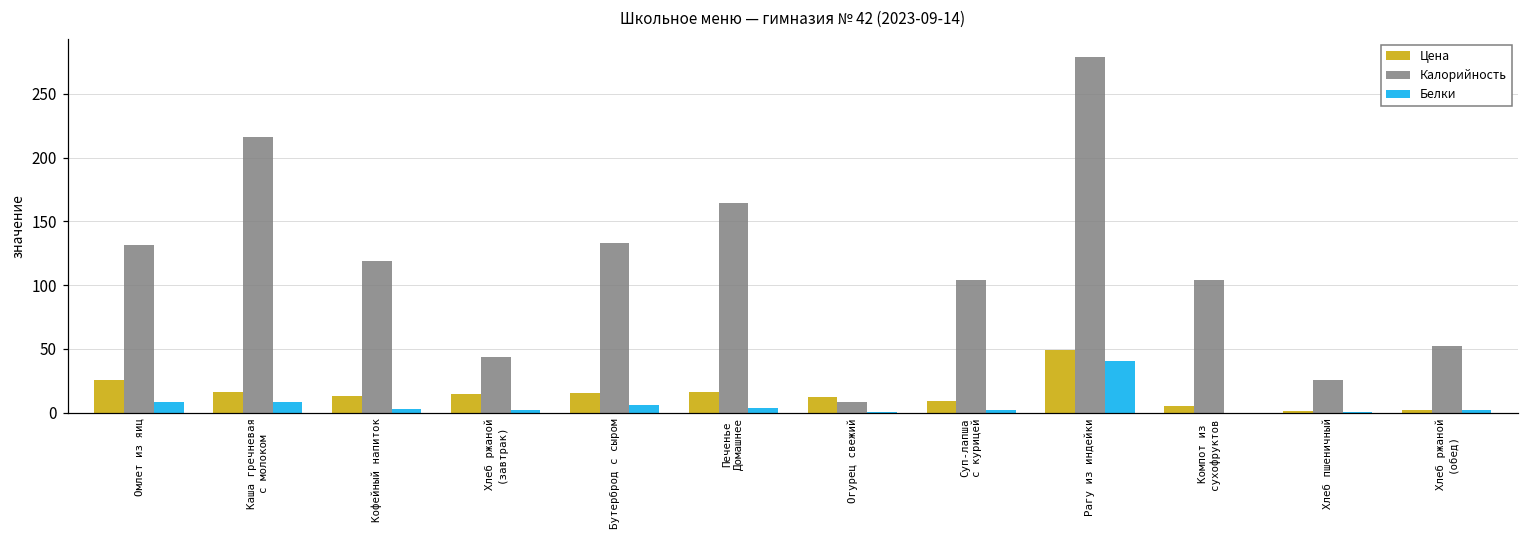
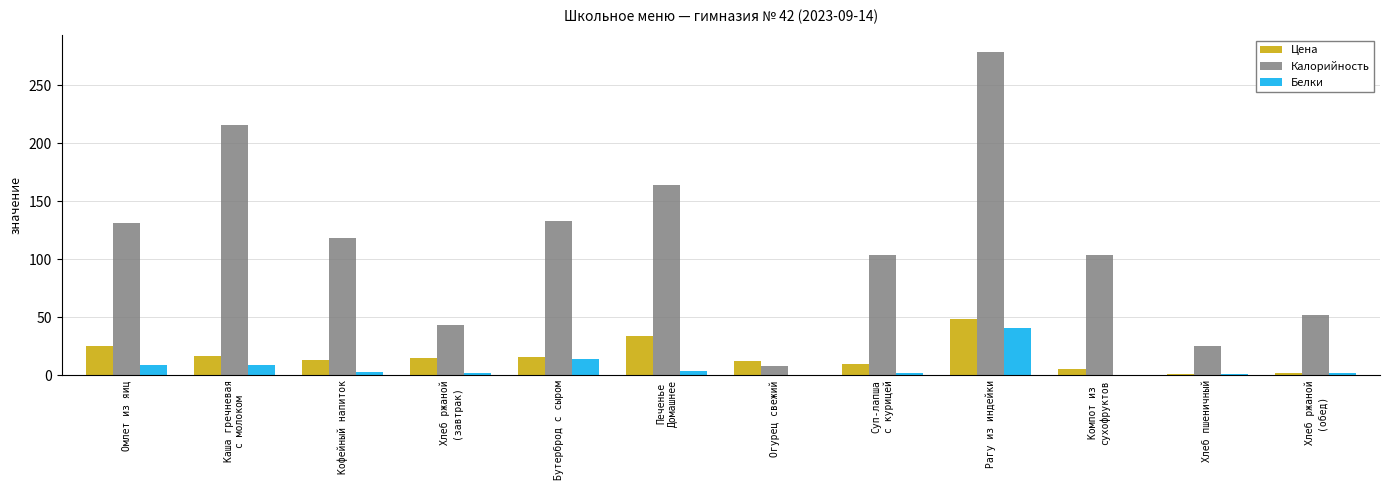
  {
    "Цена": {
      "Омлет из яиц": 25,
      "Каша гречневая с молоком": 16,
      "Кофейный напиток": 13,
      "Хлеб ржаной (завтрак)": 15,
      "Бутерброд с сыром": 15,
-     "Печенье Домашнее": 16,
+     "Печенье Домашнее": 34,
      "Огурец свежий": 12,
      "Суп-лапша с курицей": 9,
      "Рагу из индейки": 49,
      "Компот из сухофруктов": 5,
      "Хлеб ржаной (обед)": 2
    },
    "Калорийность": {
      "Омлет из яиц": 131,
      "Каша гречневая с молоком": 216,
      "Кофейный напиток": 119,
      "Хлеб ржаной (завтрак)": 43,
      "Бутерброд с сыром": 133,
      "Печенье Домашнее": 164,
      "Огурец свежий": 8,
      "Суп-лапша с курицей": 104,
      "Рагу из индейки": 279,
      "Компот из сухофруктов": 104,
      "Хлеб пшеничный": 25,
      "Хлеб ржаной (обед)": 52
    },
    "Белки": {
      "Омлет из яиц": 9,
      "Каша гречневая с молоком": 9,
      "Кофейный напиток": 3,
      "Хлеб ржаной (завтрак)": 2,
-     "Бутерброд с сыром": 6,
+     "Бутерброд с сыром": 14,
      "Печенье Домашнее": 4,
      "Рагу из индейки": 41,
      "Компот из сухофруктов": 0
    }
  }
